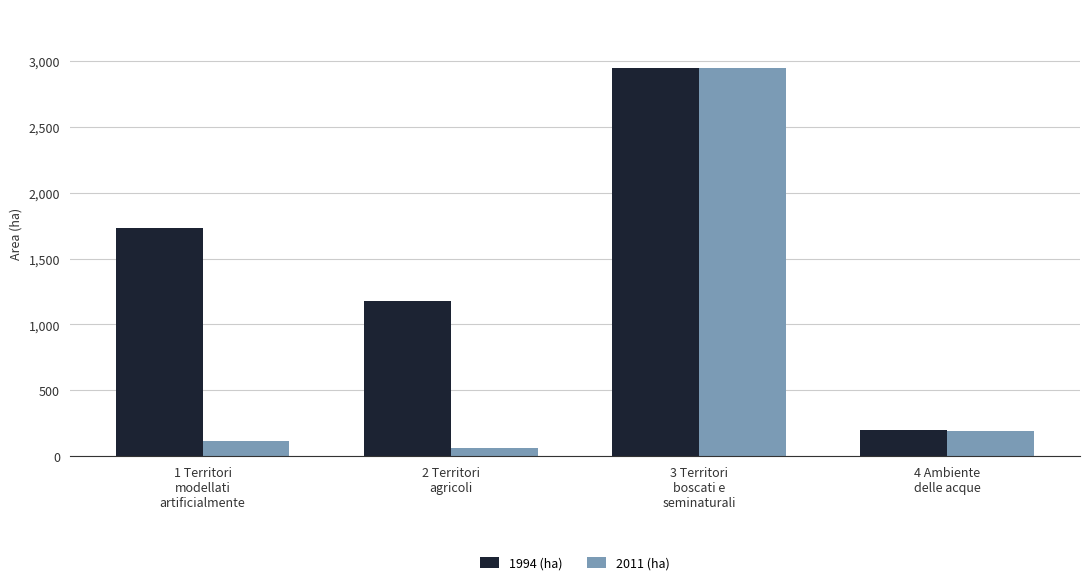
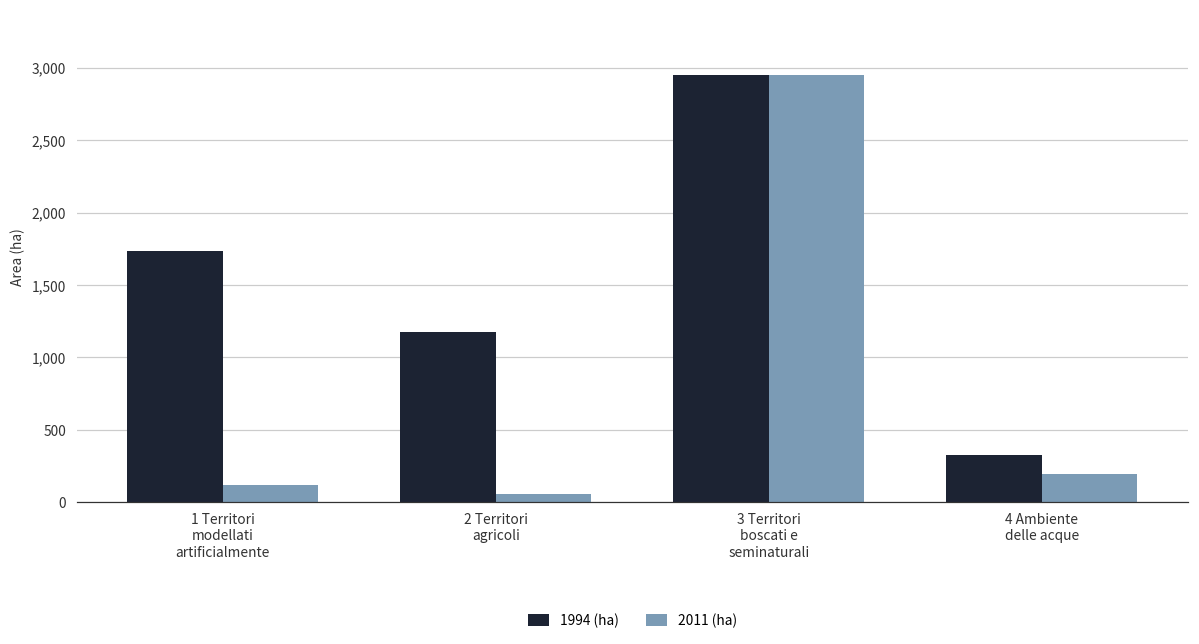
  {
    "1994 (ha)": {
      "1 Territori modellati artificialmente": "1,730",
      "2 Territori agricoli": "1,180",
      "3 Territori boscati e seminaturali": "2,950",
-     "4 Ambiente delle acque": "200"
+     "4 Ambiente delle acque": "330"
    },
    "2011 (ha)": {
      "1 Territori modellati artificialmente": "120",
      "2 Territori agricoli": "60",
      "3 Territori boscati e seminaturali": "2,950",
      "4 Ambiente delle acque": "190"
    }
  }
